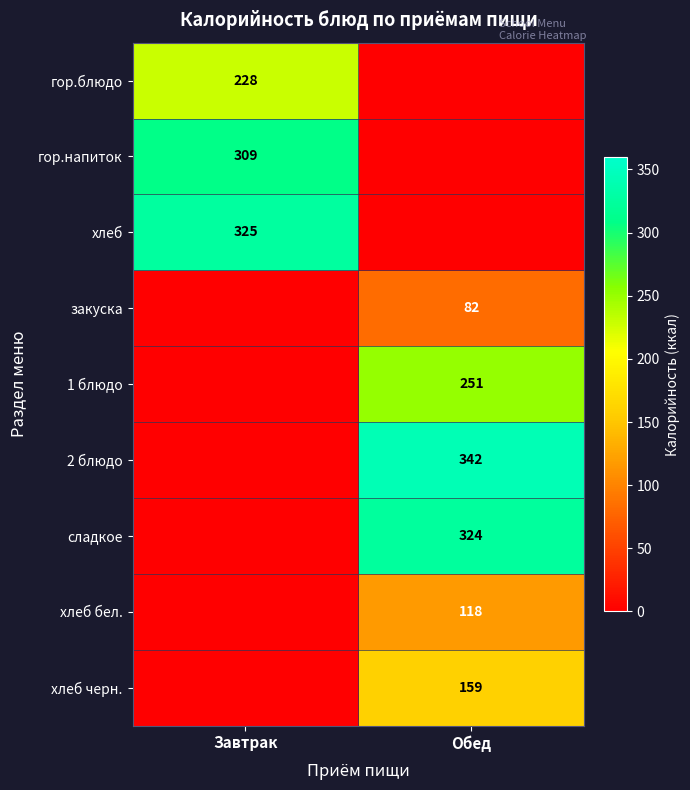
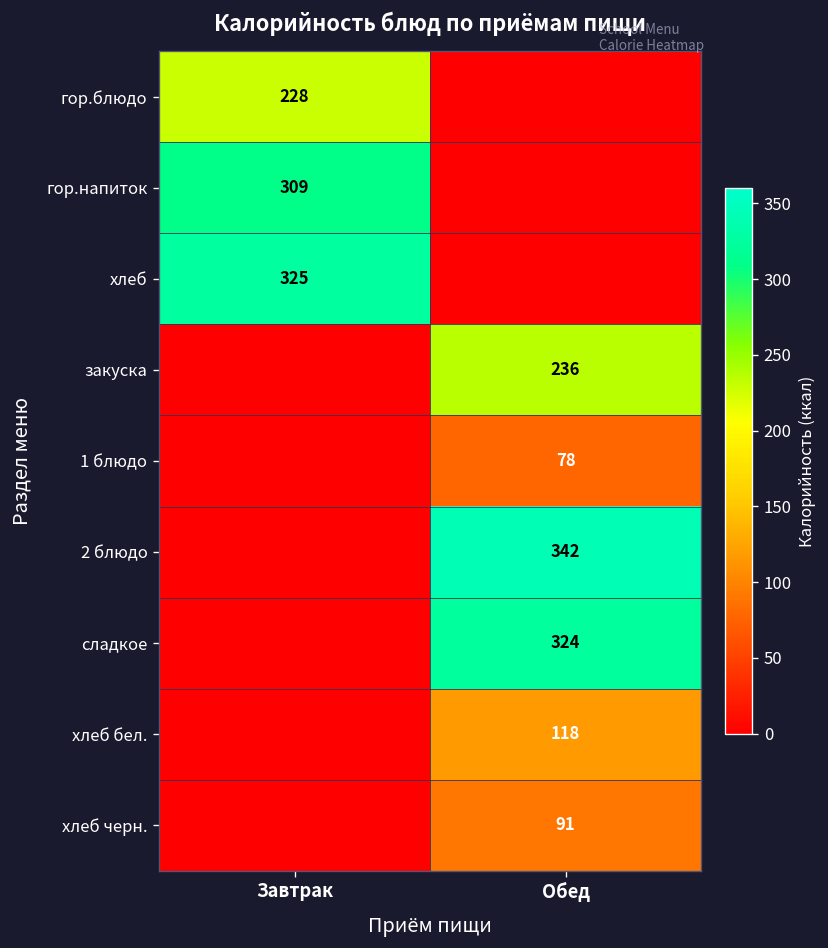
  {
    "гор.блюдо": {
      "Завтрак": 228
    },
    "гор.напиток": {
      "Завтрак": 309
    },
    "хлеб": {
      "Завтрак": 325
    },
    "закуска": {
-     "Обед": 82
+     "Обед": 236
    },
    "1 блюдо": {
-     "Обед": 251
+     "Обед": 78
    },
    "2 блюдо": {
      "Обед": 342
    },
    "сладкое": {
      "Обед": 324
    },
    "хлеб бел.": {
      "Обед": 118
    },
    "хлеб черн.": {
-     "Обед": 159
+     "Обед": 91
    }
  }
